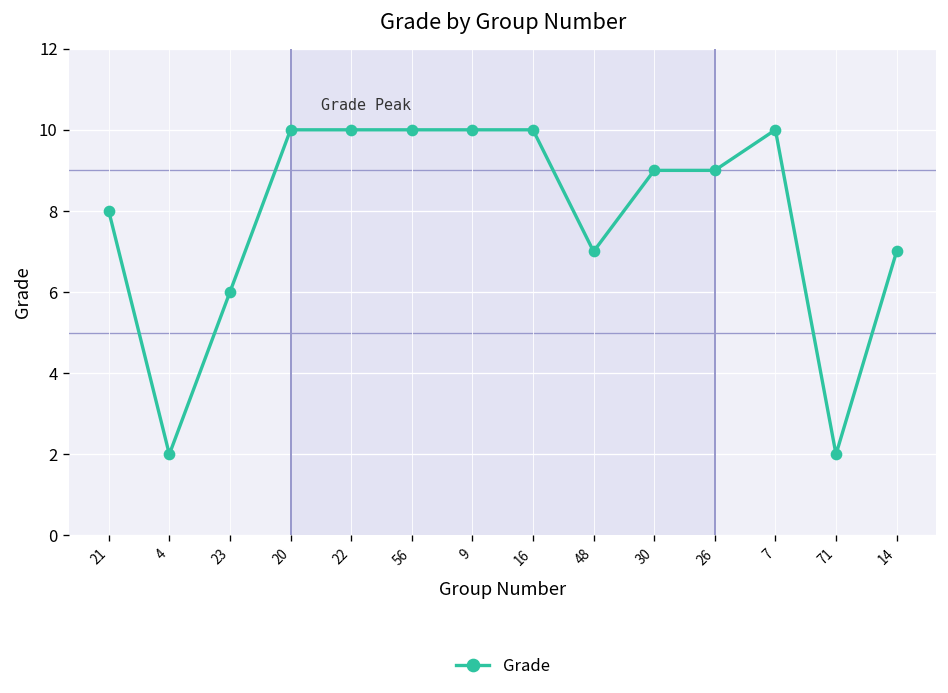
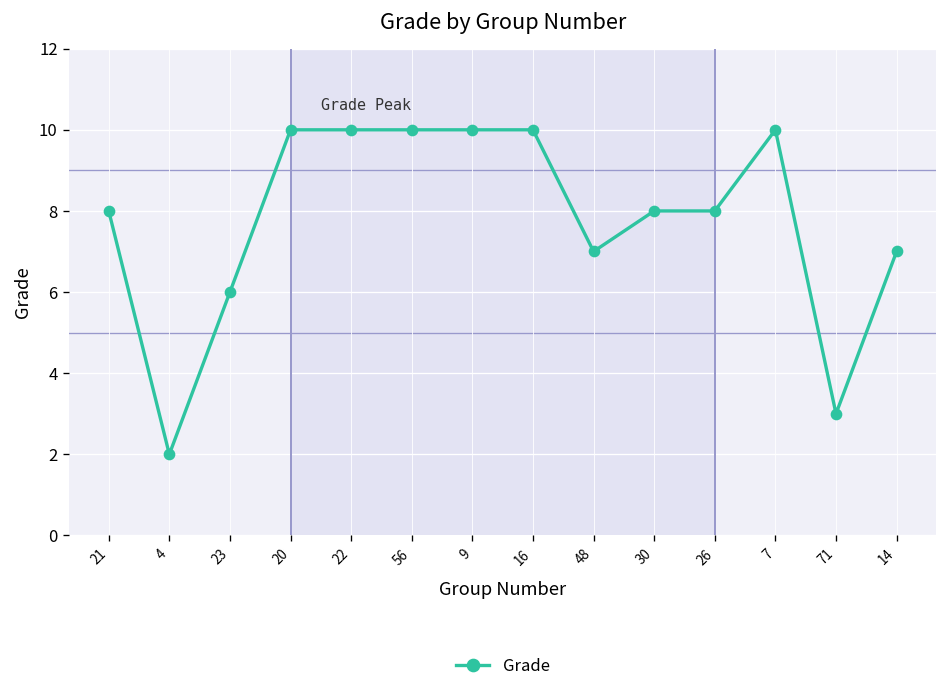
  {
    "21": 8,
    "4": 2,
    "23": 6,
    "20": 10,
    "22": 10,
    "56": 10,
    "9": 10,
    "16": 10,
    "48": 7,
-   "30": 9,
-   "26": 9,
+   "30": 8,
+   "26": 8,
    "7": 10,
-   "71": 2,
+   "71": 3,
    "14": 7
  }
